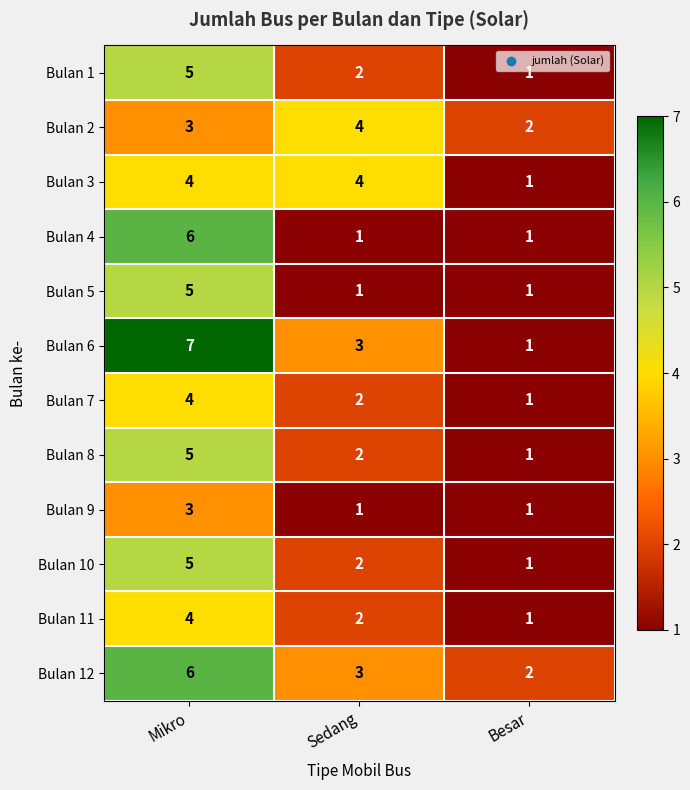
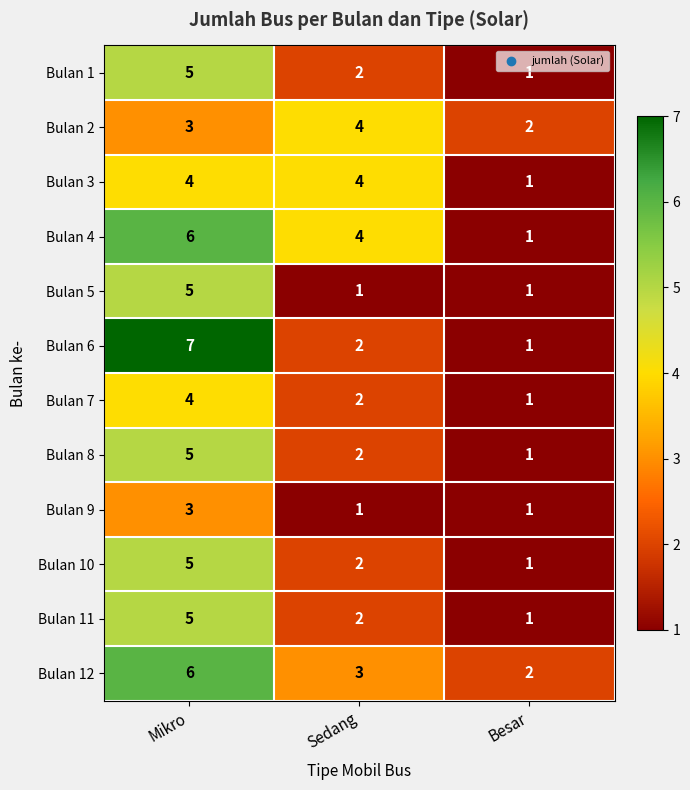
  {
    "Bulan 1": {
      "Mikro": 5,
      "Sedang": 2
    },
    "Bulan 2": {
      "Mikro": 3,
      "Sedang": 4,
      "Besar": 2
    },
    "Bulan 3": {
      "Mikro": 4,
      "Sedang": 4,
      "Besar": 1
    },
    "Bulan 4": {
      "Mikro": 6,
-     "Sedang": 1,
+     "Sedang": 4,
      "Besar": 1
    },
    "Bulan 5": {
      "Mikro": 5,
      "Sedang": 1,
      "Besar": 1
    },
    "Bulan 6": {
      "Mikro": 7,
-     "Sedang": 3,
+     "Sedang": 2,
      "Besar": 1
    },
    "Bulan 7": {
      "Mikro": 4,
      "Sedang": 2,
      "Besar": 1
    },
    "Bulan 8": {
      "Mikro": 5,
      "Sedang": 2,
      "Besar": 1
    },
    "Bulan 9": {
      "Mikro": 3,
      "Sedang": 1,
      "Besar": 1
    },
    "Bulan 10": {
      "Mikro": 5,
      "Sedang": 2,
      "Besar": 1
    },
    "Bulan 11": {
-     "Mikro": 4,
+     "Mikro": 5,
      "Sedang": 2,
      "Besar": 1
    },
    "Bulan 12": {
      "Mikro": 6,
      "Sedang": 3,
      "Besar": 2
    }
  }
